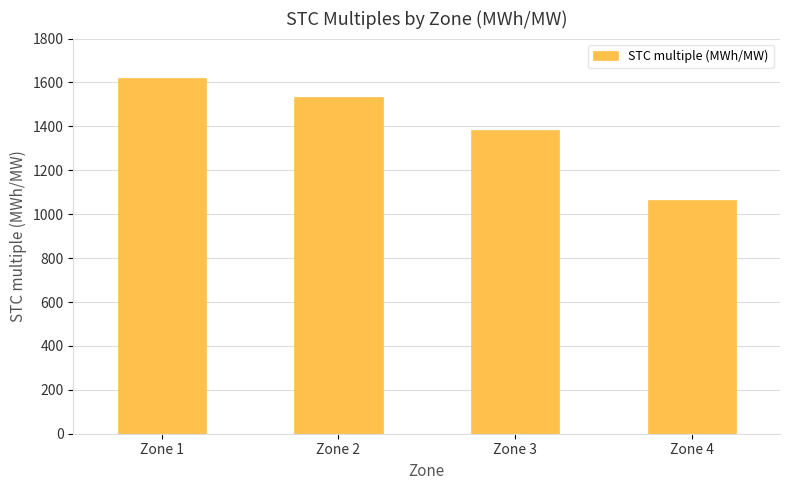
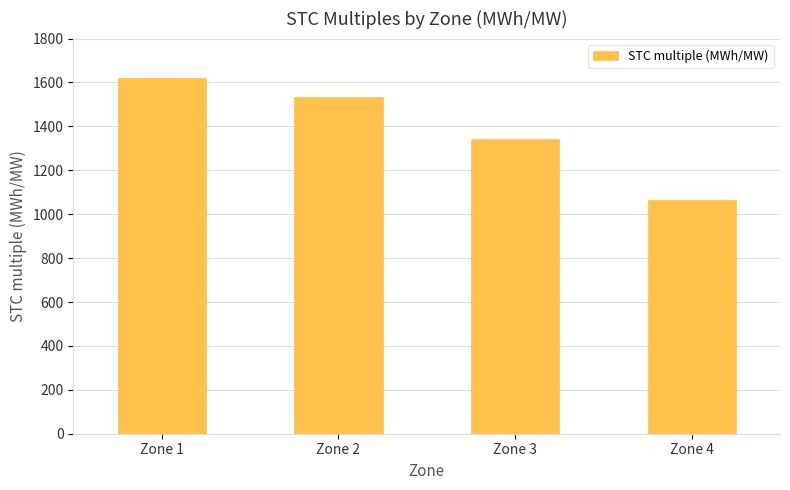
  {
    "Zone 1": 1620,
    "Zone 2": 1540,
-   "Zone 3": 1380,
+   "Zone 3": 1340,
    "Zone 4": 1070
  }
